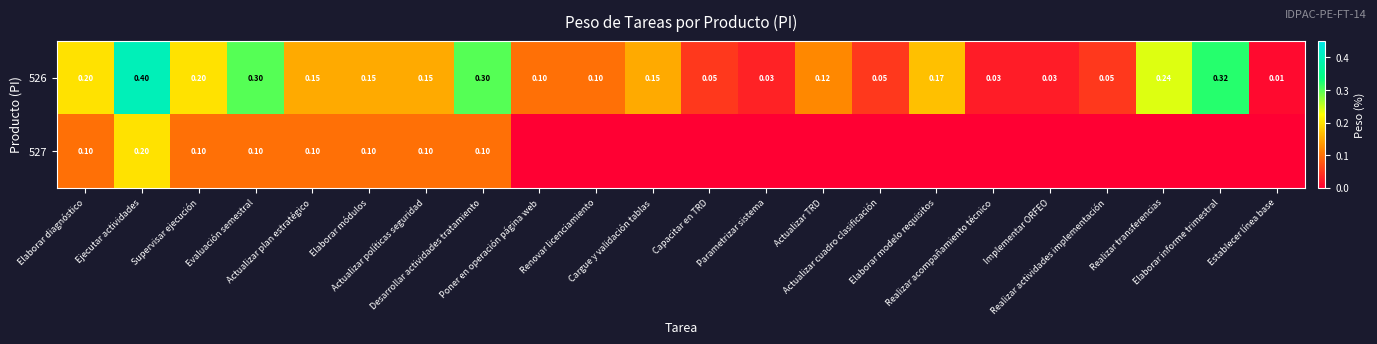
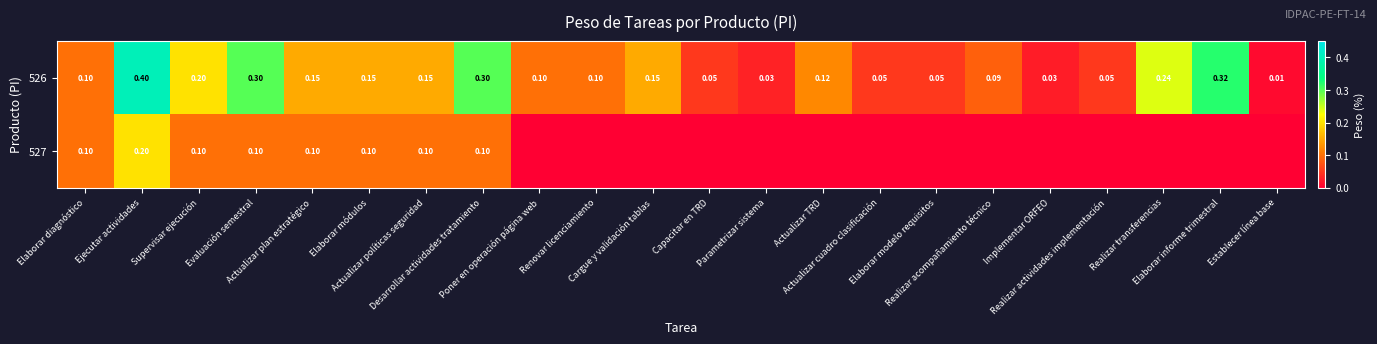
  {
    "526": {
-     "Elaborar diagnóstico": 0.20,
+     "Elaborar diagnóstico": 0.10,
      "Ejecutar actividades": 0.40,
      "Supervisar ejecución": 0.20,
      "Evaluación semestral": 0.30,
      "Actualizar plan estratégico": 0.15,
      "Elaborar módulos": 0.15,
      "Actualizar políticas seguridad": 0.15,
      "Desarrollar actividades tratamiento": 0.30,
      "Poner en operación página web": 0.10,
      "Renovar licenciamiento": 0.10,
      "Cargue y validación tablas": 0.15,
      "Capacitar en TRD": 0.05,
      "Parametrizar sistema": 0.03,
      "Actualizar TRD": 0.12,
      "Actualizar cuadro clasificación": 0.05,
-     "Elaborar modelo requisitos": 0.17,
-     "Realizar acompañamiento técnico": 0.03,
+     "Elaborar modelo requisitos": 0.05,
+     "Realizar acompañamiento técnico": 0.09,
      "Implementar ORFEO": 0.03,
      "Realizar actividades implementación": 0.05,
      "Realizar transferencias": 0.24,
      "Elaborar informe trimestral": 0.32,
      "Establecer línea base": 0.01
    },
    "527": {
      "Elaborar diagnóstico": 0.10,
      "Ejecutar actividades": 0.20,
      "Supervisar ejecución": 0.10,
      "Evaluación semestral": 0.10,
      "Actualizar plan estratégico": 0.10,
      "Elaborar módulos": 0.10,
      "Actualizar políticas seguridad": 0.10,
      "Desarrollar actividades tratamiento": 0.10
    }
  }
